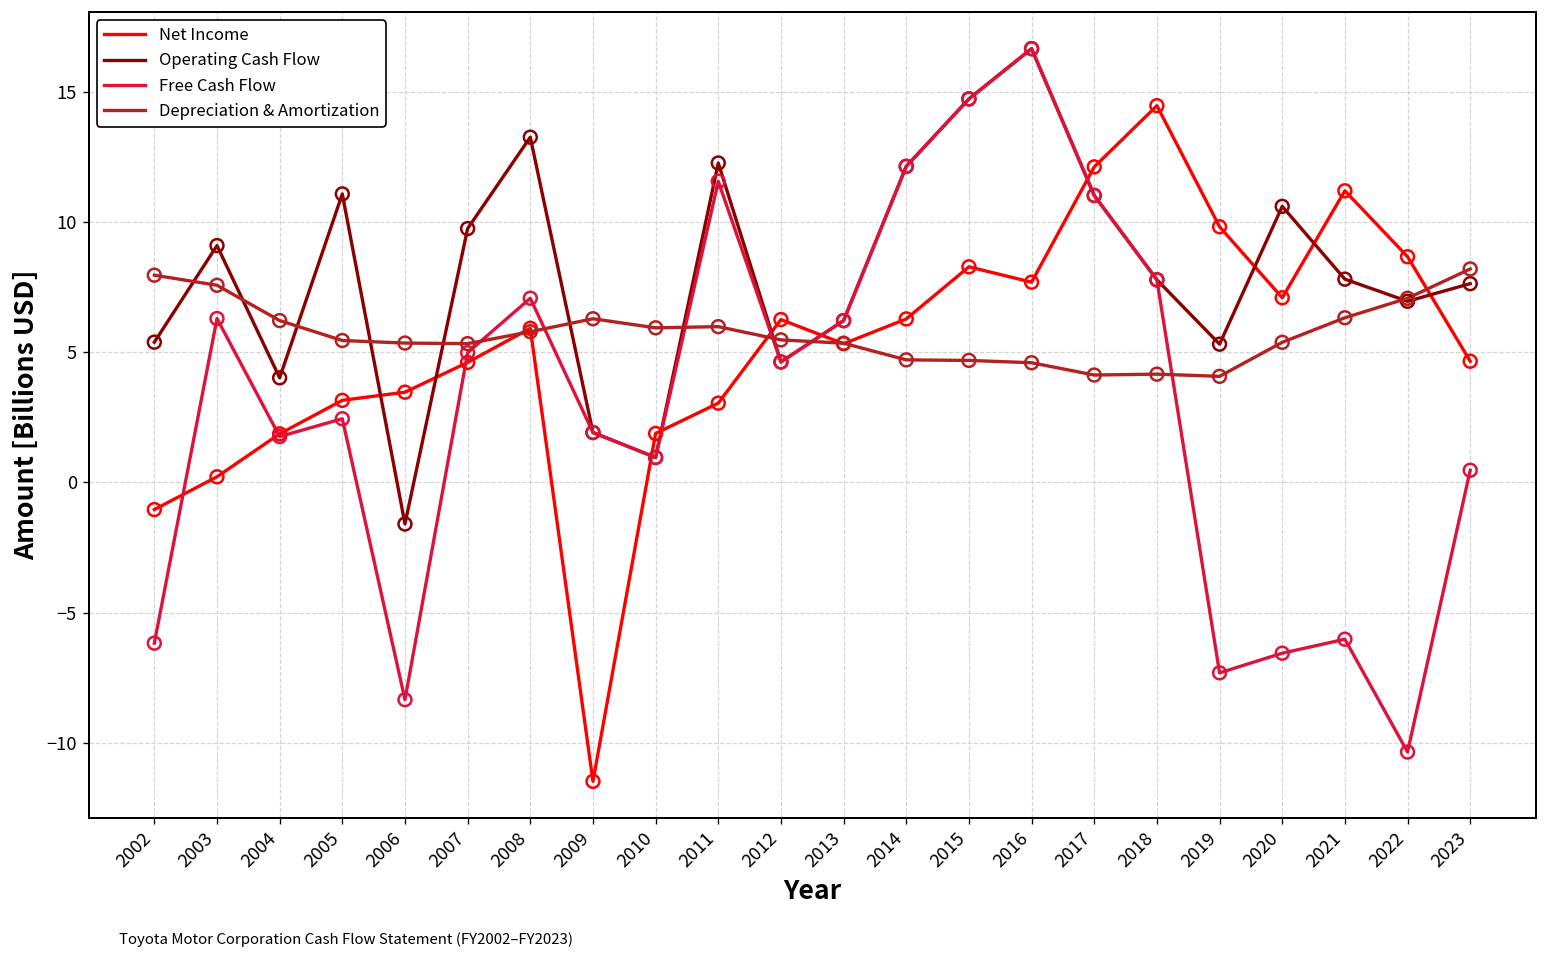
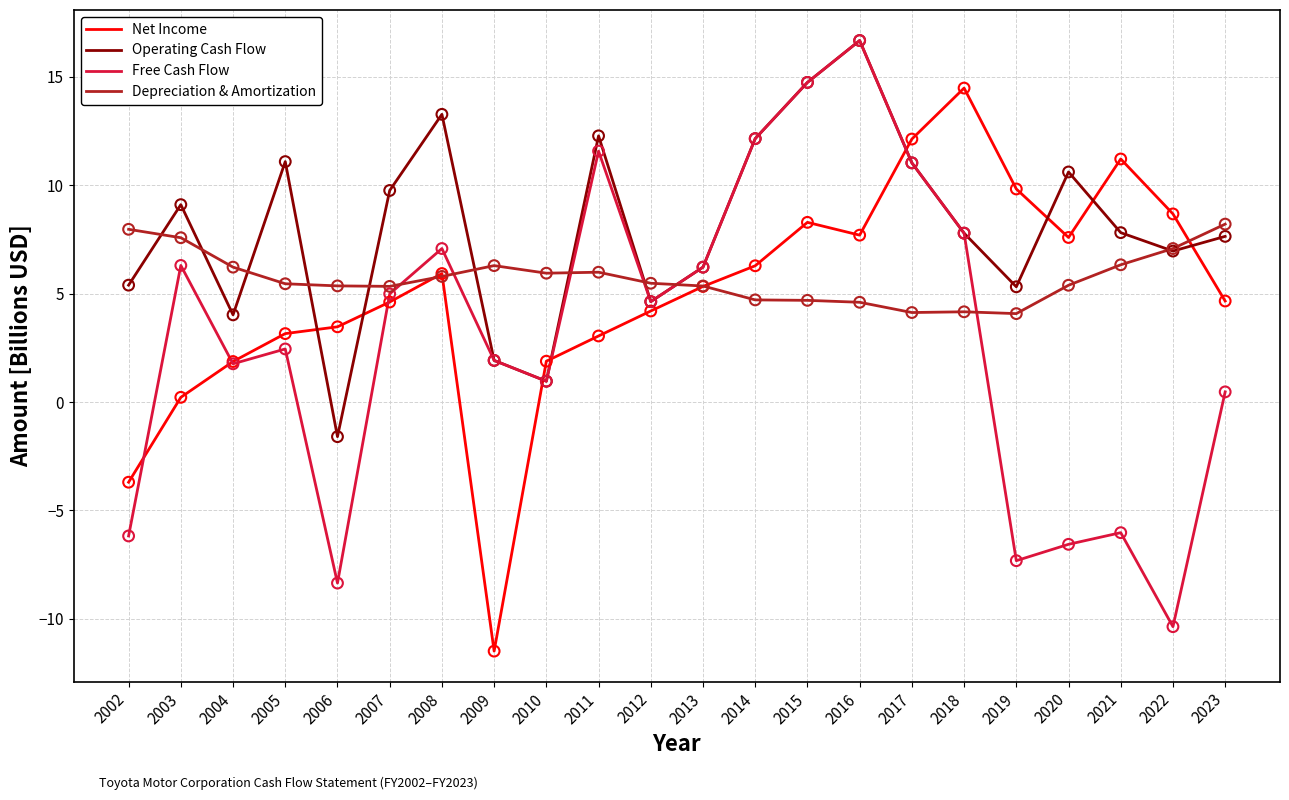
  {
    "Net Income": {
-     "2002": -1.0,
+     "2002": -3.7,
      "2003": 0.2,
      "2005": 3.2,
      "2006": 3.5,
      "2007": 4.6,
      "2008": 5.9,
      "2009": -11.5,
      "2010": 1.9,
      "2011": 3.0,
-     "2012": 6.3,
+     "2012": 4.2,
      "2014": 6.3,
      "2015": 8.3,
      "2016": 7.7,
      "2017": 12.1,
      "2018": 14.5,
      "2019": 9.8,
-     "2020": 7.1,
+     "2020": 7.6,
      "2021": 11.2,
      "2022": 8.7,
      "2023": 4.7
    },
    "Operating Cash Flow": {
      "2002": 5.4,
      "2003": 9.1,
      "2004": 4.0,
      "2005": 11.1,
      "2006": -1.6,
      "2007": 9.8,
      "2008": 13.3,
      "2011": 12.3,
      "2019": 5.3,
      "2020": 10.6,
      "2021": 7.8,
      "2022": 7.0,
      "2023": 7.6
    }
  }
